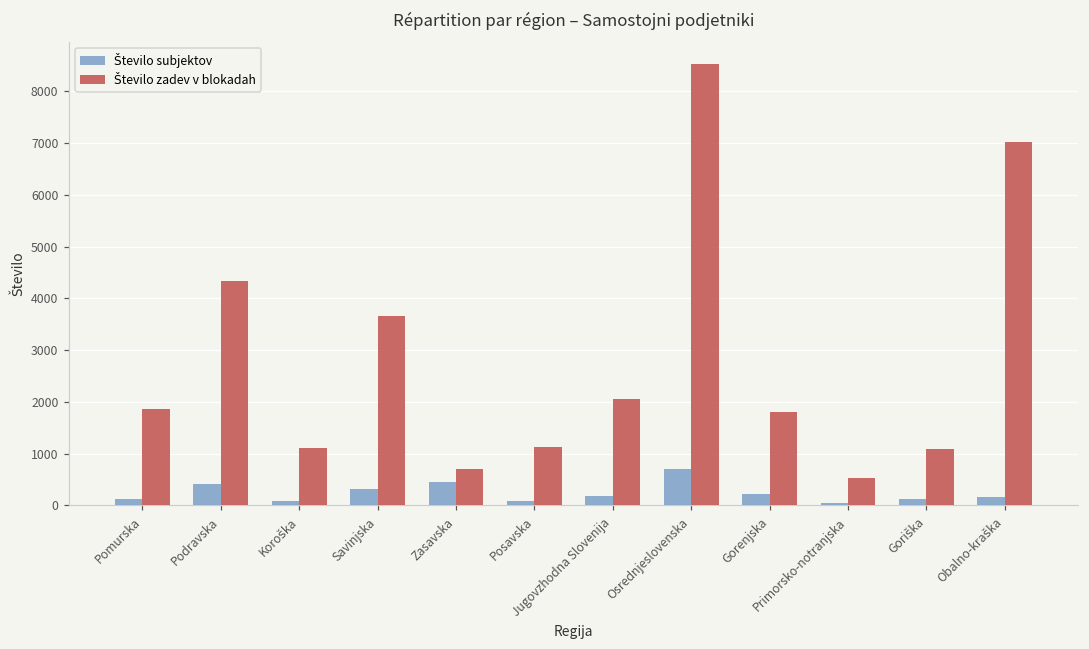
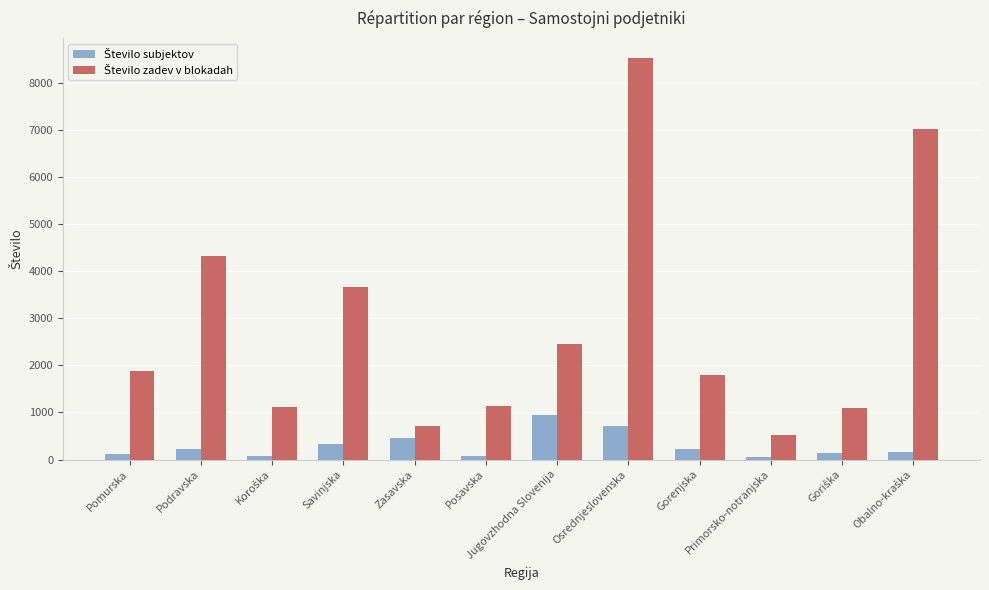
  {
    "Število subjektov": {
      "Pomurska": 100,
-     "Podravska": 400,
+     "Podravska": 200,
      "Koroška": 100,
      "Savinjska": 300,
      "Zasavska": 400,
      "Posavska": 100,
-     "Jugovzhodna Slovenija": 200,
+     "Jugovzhodna Slovenija": 900,
      "Osrednjeslovenska": 700,
      "Gorenjska": 200,
      "Goriška": 100,
      "Obalno-kraška": 200
    },
    "Število zadev v blokadah": {
      "Pomurska": 1900,
      "Podravska": 4300,
      "Koroška": 1100,
      "Savinjska": 3700,
      "Zasavska": 700,
      "Posavska": 1100,
-     "Jugovzhodna Slovenija": 2100,
+     "Jugovzhodna Slovenija": 2400,
      "Osrednjeslovenska": 8500,
      "Gorenjska": 1800,
      "Primorsko-notranjska": 500,
      "Goriška": 1100,
      "Obalno-kraška": 7000
    }
  }
